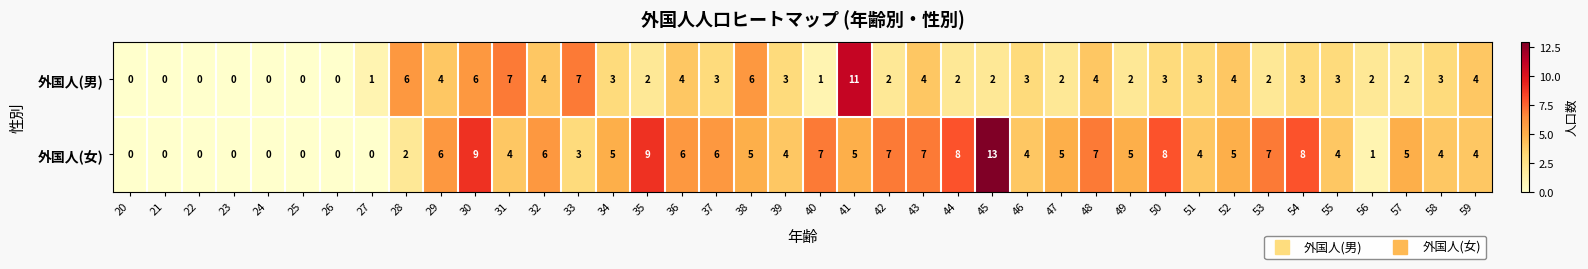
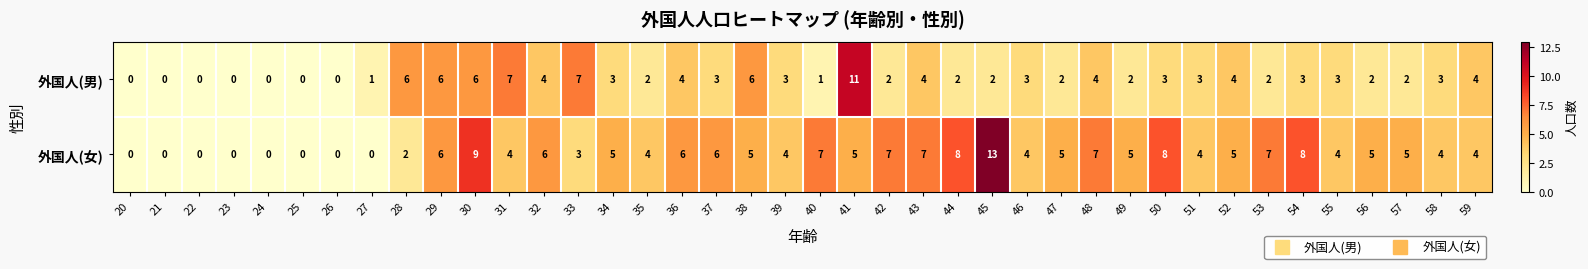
  {
    "外国人(男)": {
      "20": 0,
      "21": 0,
      "22": 0,
      "23": 0,
      "24": 0,
      "25": 0,
      "26": 0,
      "27": 1,
      "28": 6,
-     "29": 4,
+     "29": 6,
      "30": 6,
      "31": 7,
      "32": 4,
      "33": 7,
      "34": 3,
      "35": 2,
      "36": 4,
      "37": 3,
      "38": 6,
      "39": 3,
      "40": 1,
      "41": 11,
      "42": 2,
      "43": 4,
      "44": 2,
      "45": 2,
      "46": 3,
      "47": 2,
      "48": 4,
      "49": 2,
      "50": 3,
      "51": 3,
      "52": 4,
      "53": 2,
      "54": 3,
      "55": 3,
      "56": 2,
      "57": 2,
      "58": 3,
      "59": 4
    },
    "外国人(女)": {
      "20": 0,
      "21": 0,
      "22": 0,
      "23": 0,
      "24": 0,
      "25": 0,
      "26": 0,
      "27": 0,
      "28": 2,
      "29": 6,
      "30": 9,
      "31": 4,
      "32": 6,
      "33": 3,
      "34": 5,
-     "35": 9,
+     "35": 4,
      "36": 6,
      "37": 6,
      "38": 5,
      "39": 4,
      "40": 7,
      "41": 5,
      "42": 7,
      "43": 7,
      "44": 8,
      "45": 13,
      "46": 4,
      "47": 5,
      "48": 7,
      "49": 5,
      "50": 8,
      "51": 4,
      "52": 5,
      "53": 7,
      "54": 8,
      "55": 4,
-     "56": 1,
+     "56": 5,
      "57": 5,
      "58": 4,
      "59": 4
    }
  }
